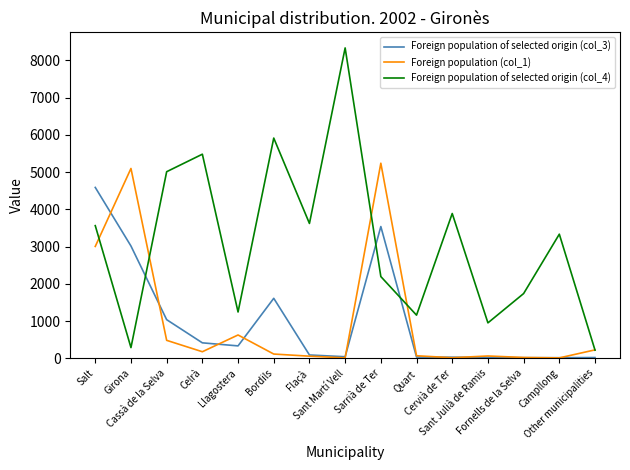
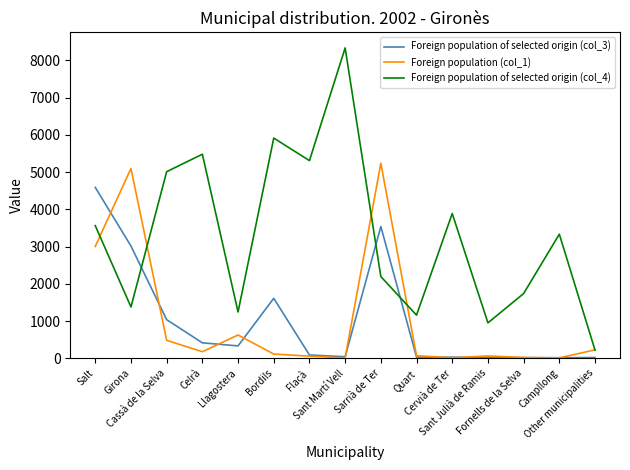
  {
    "Foreign population of selected origin (col_3)": {
      "Salt": 4600,
      "Girona": 3000,
      "Cassà de la Selva": 1000,
      "Celrà": 400,
      "Llagostera": 300,
      "Bordils": 1600,
      "Sarrià de Ter": 3500,
      "Other municipalities": 0
    },
    "Foreign population (col_1)": {
      "Salt": 3000,
      "Girona": 5100,
      "Cassà de la Selva": 500,
      "Celrà": 200,
      "Llagostera": 600,
      "Bordils": 100,
      "Sarrià de Ter": 5200
    },
    "Foreign population of selected origin (col_4)": {
      "Salt": 3600,
-     "Girona": 300,
+     "Girona": 1400,
      "Cassà de la Selva": 5000,
      "Celrà": 5500,
      "Llagostera": 1200,
      "Bordils": 5900,
-     "Flaçà": 3600,
+     "Flaçà": 5300,
      "Sant Martí Vell": 8300,
      "Sarrià de Ter": 2200,
      "Quart": 1200,
      "Cervià de Ter": 3900,
      "Sant Julià de Ramis": 1000,
      "Fornells de la Selva": 1700,
      "Campllong": 3300
    }
  }
